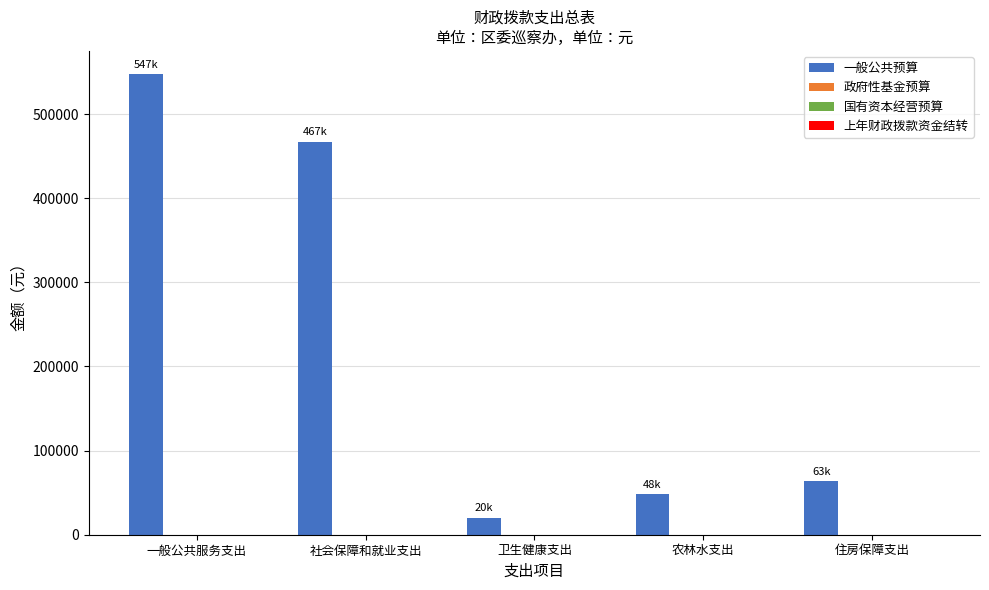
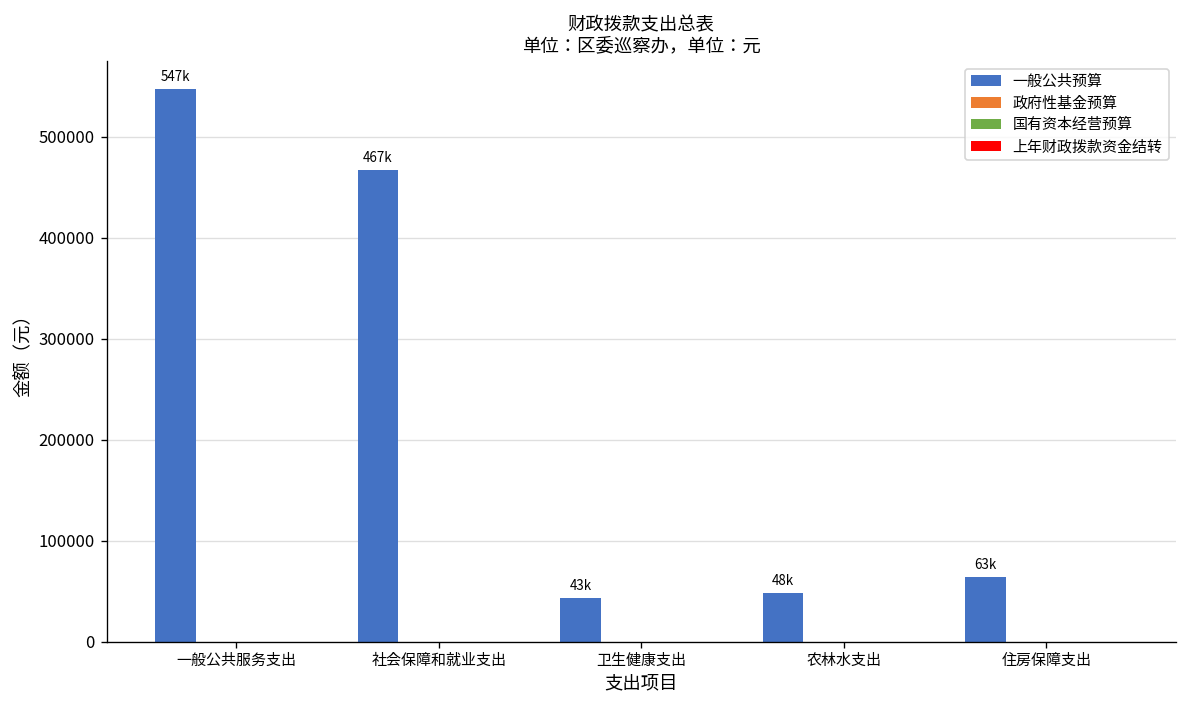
  {
    "一般公共预算": {
      "社会保障和就业支出": "467k",
-     "卫生健康支出": "20k",
+     "卫生健康支出": "43k",
      "农林水支出": "48k"
    },
    "政府性基金预算": {
      "一般公共服务支出": "0",
      "社会保障和就业支出": "0",
      "卫生健康支出": "0",
      "农林水支出": "0",
      "住房保障支出": "0"
    },
    "国有资本经营预算": {
      "一般公共服务支出": "0",
      "社会保障和就业支出": "0",
      "卫生健康支出": "0",
      "农林水支出": "0",
      "住房保障支出": "0"
    },
    "上年财政拨款资金结转": {
      "一般公共服务支出": "0",
      "社会保障和就业支出": "0",
      "卫生健康支出": "0",
      "农林水支出": "0",
      "住房保障支出": "0"
    }
  }
